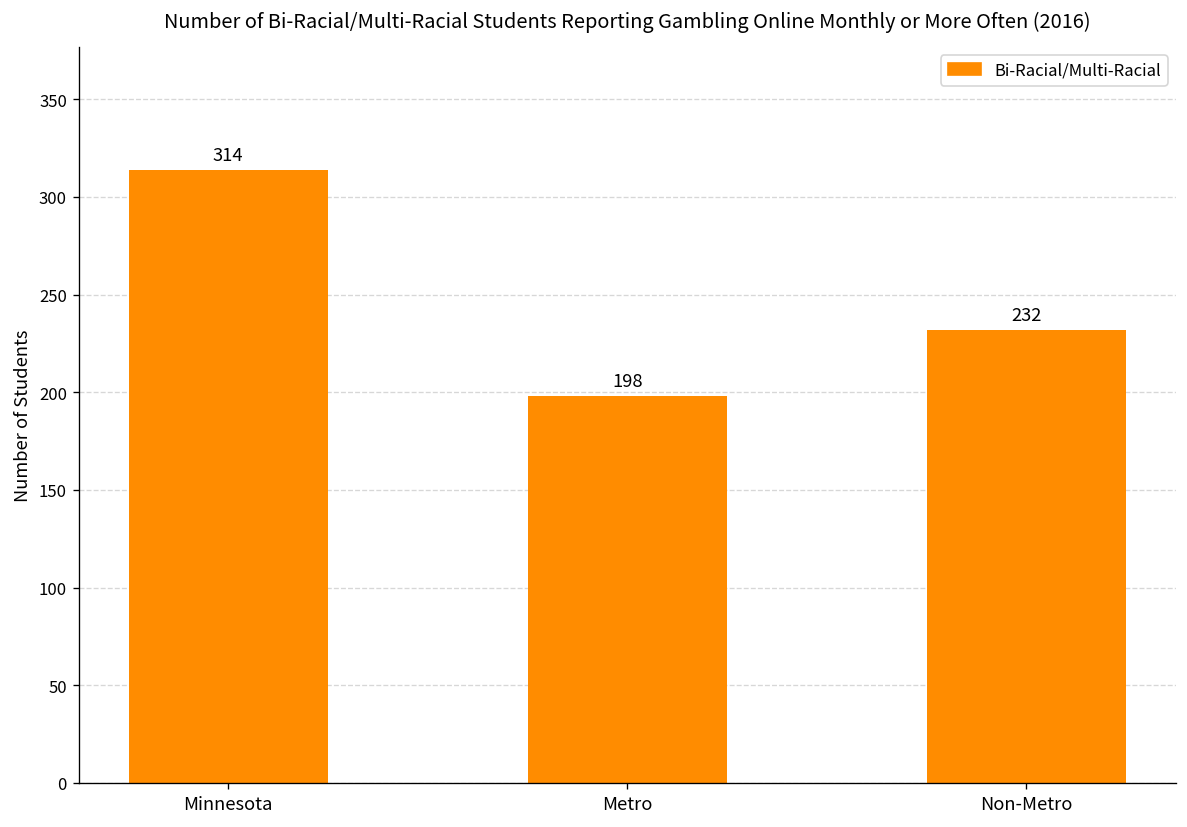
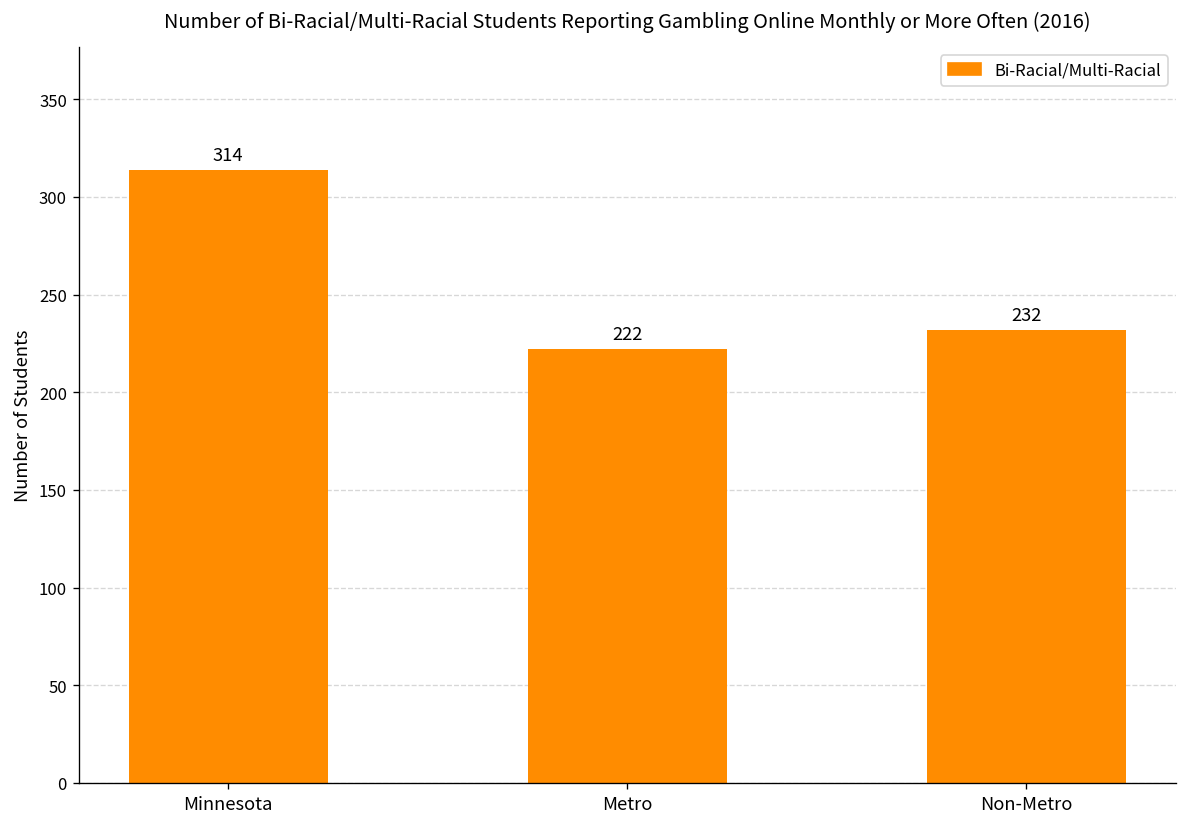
  {
    "Minnesota": 314,
-   "Metro": 198,
+   "Metro": 222,
    "Non-Metro": 232
  }
